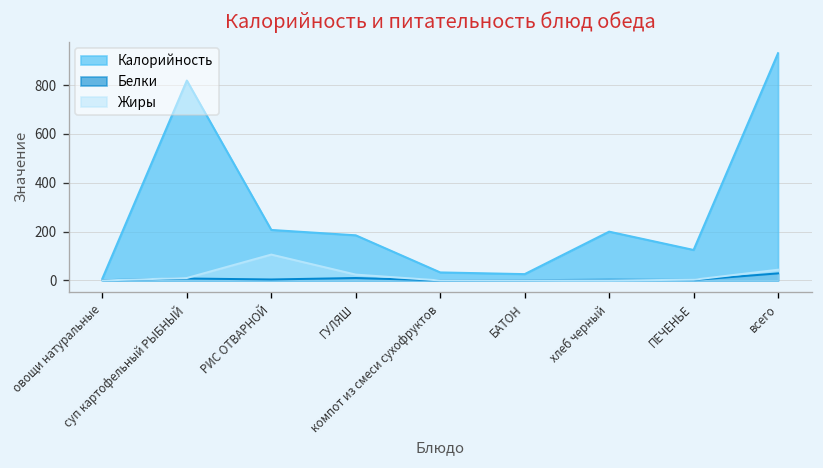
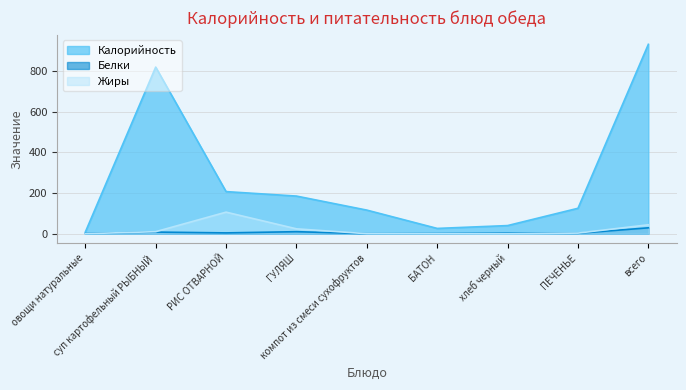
  {
    "Калорийность": {
      "РИС ОТВАРНОЙ": 210,
      "ГУЛЯШ": 190,
-     "компот из смеси сухофруктов": 30,
+     "компот из смеси сухофруктов": 120,
      "БАТОН": 30,
-     "хлеб черный": 200,
+     "хлеб черный": 40,
      "ПЕЧЕНЬЕ": 130,
      "всего": 930
    },
    "Белки": {
      "РИС ОТВАРНОЙ": 0,
      "ГУЛЯШ": 10,
      "всего": 30
    },
    "Жиры": {
      "РИС ОТВАРНОЙ": 110,
      "ГУЛЯШ": 20,
      "всего": 40
    }
  }
